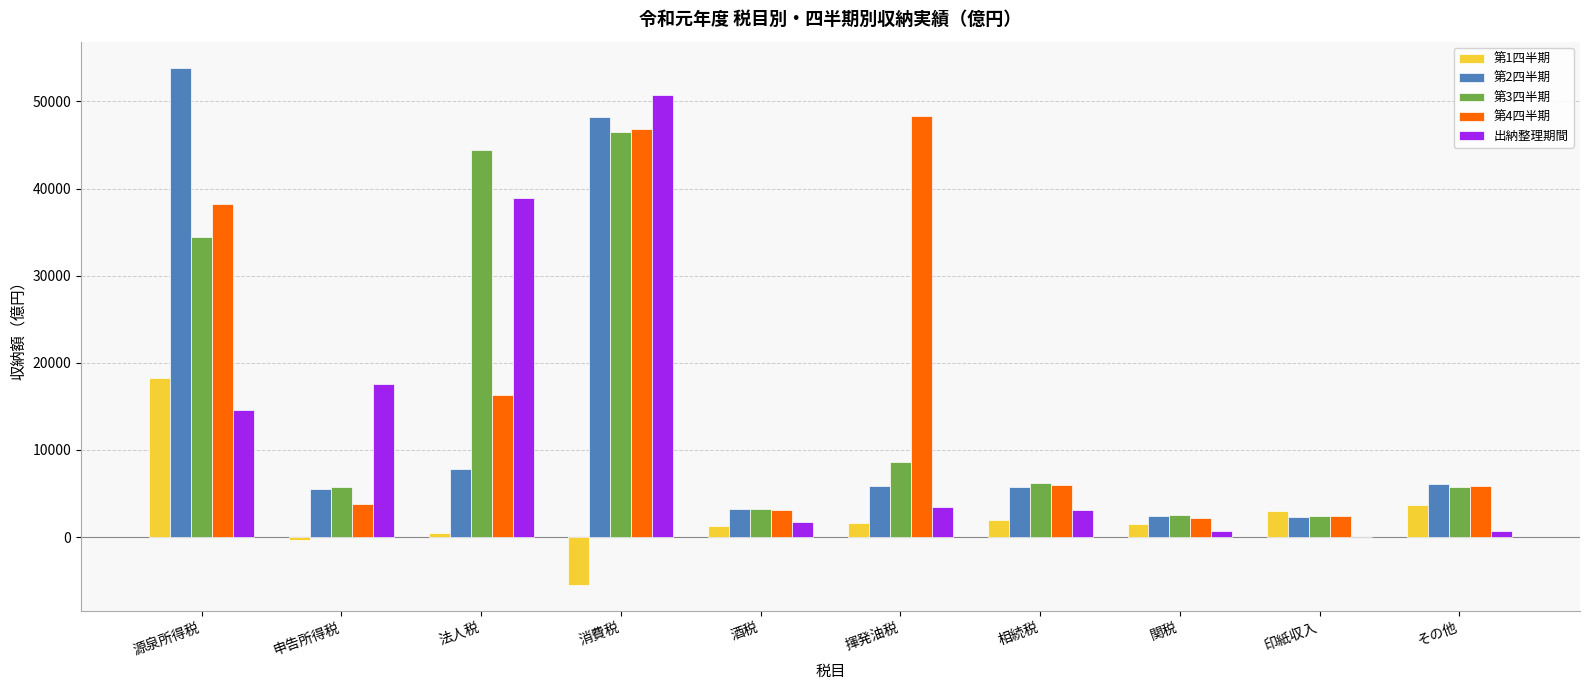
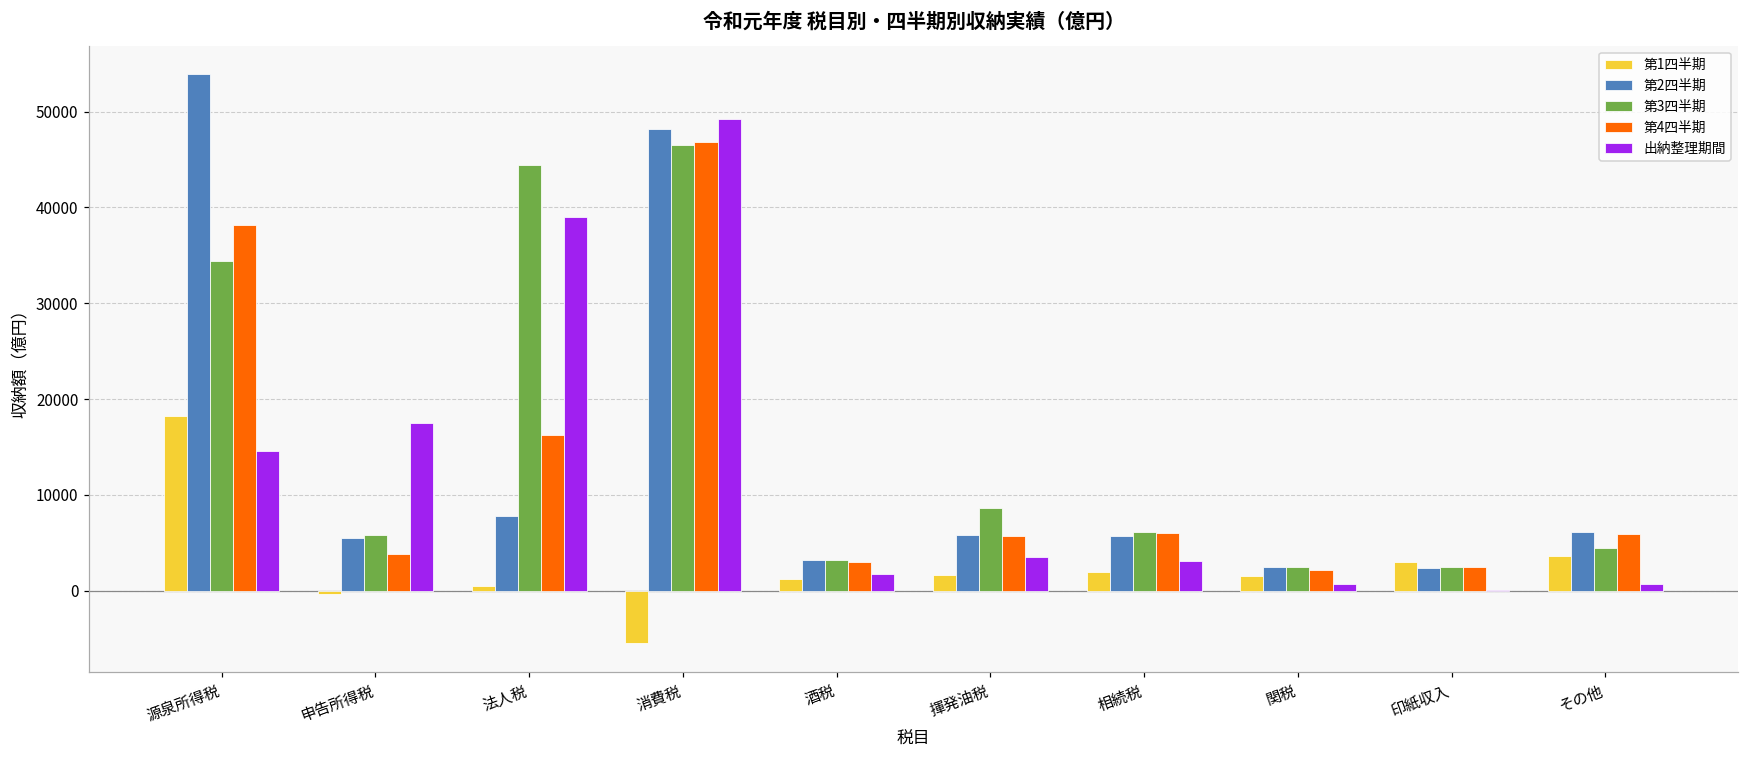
  {
    "第1四半期": {
      "源泉所得税": 18000,
      "申告所得税": 0,
      "法人税": 0,
      "消費税": -5000,
      "酒税": 1000,
      "揮発油税": 2000,
      "相続税": 2000,
      "関税": 2000,
      "印紙収入": 3000,
      "その他": 4000
    },
    "第2四半期": {
      "源泉所得税": 54000,
      "申告所得税": 5000,
      "法人税": 8000,
      "消費税": 48000,
      "酒税": 3000,
      "揮発油税": 6000,
      "相続税": 6000,
      "関税": 2000,
      "印紙収入": 2000,
      "その他": 6000
    },
    "第3四半期": {
      "源泉所得税": 34000,
      "申告所得税": 6000,
      "法人税": 44000,
      "消費税": 47000,
      "酒税": 3000,
      "揮発油税": 9000,
      "相続税": 6000,
      "関税": 3000,
      "印紙収入": 2000,
-     "その他": 6000
+     "その他": 4000
    },
    "第4四半期": {
      "源泉所得税": 38000,
      "申告所得税": 4000,
      "法人税": 16000,
      "消費税": 47000,
      "酒税": 3000,
-     "揮発油税": 48000,
+     "揮発油税": 6000,
      "相続税": 6000,
      "関税": 2000,
      "印紙収入": 2000,
      "その他": 6000
    },
    "出納整理期間": {
      "源泉所得税": 15000,
      "申告所得税": 18000,
      "法人税": 39000,
-     "消費税": 51000,
+     "消費税": 49000,
      "酒税": 2000,
      "揮発油税": 3000,
      "相続税": 3000,
      "関税": 1000,
      "その他": 1000
    }
  }
